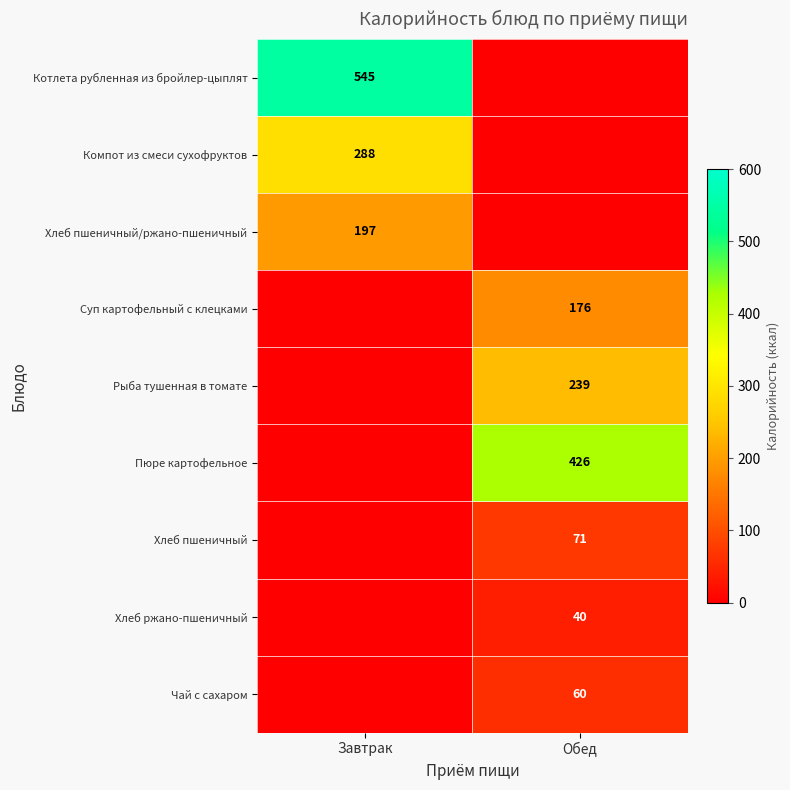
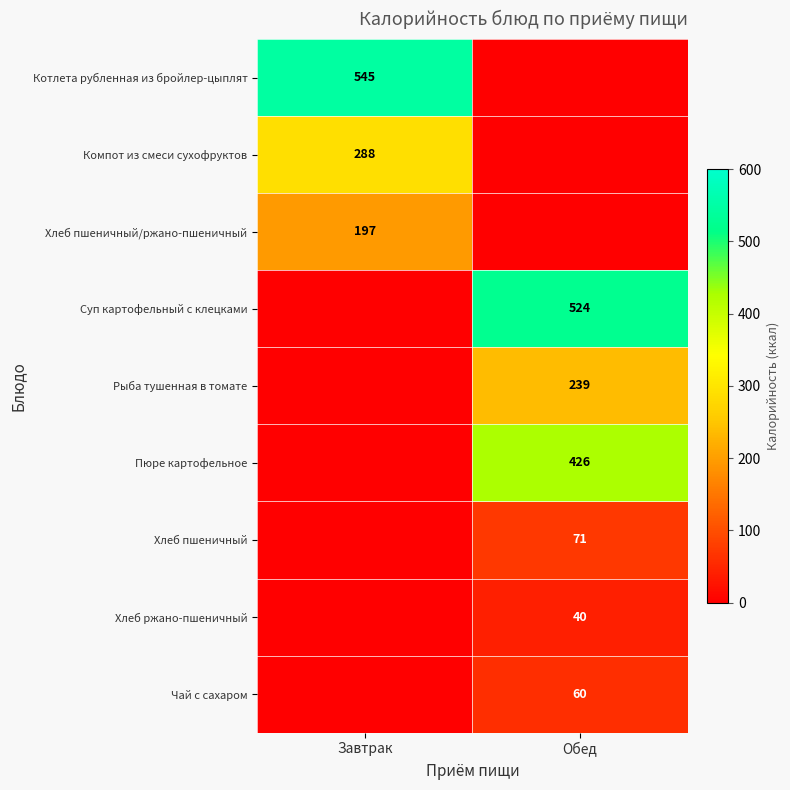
  {
    "Котлета рубленная из бройлер-цыплят": {
      "Завтрак": 545
    },
    "Компот из смеси сухофруктов": {
      "Завтрак": 288
    },
    "Хлеб пшеничный/ржано-пшеничный": {
      "Завтрак": 197
    },
    "Суп картофельный с клецками": {
-     "Обед": 176
+     "Обед": 524
    },
    "Рыба тушенная в томате": {
      "Обед": 239
    },
    "Пюре картофельное": {
      "Обед": 426
    },
    "Хлеб пшеничный": {
      "Обед": 71
    },
    "Хлеб ржано-пшеничный": {
      "Обед": 40
    },
    "Чай с сахаром": {
      "Обед": 60
    }
  }
